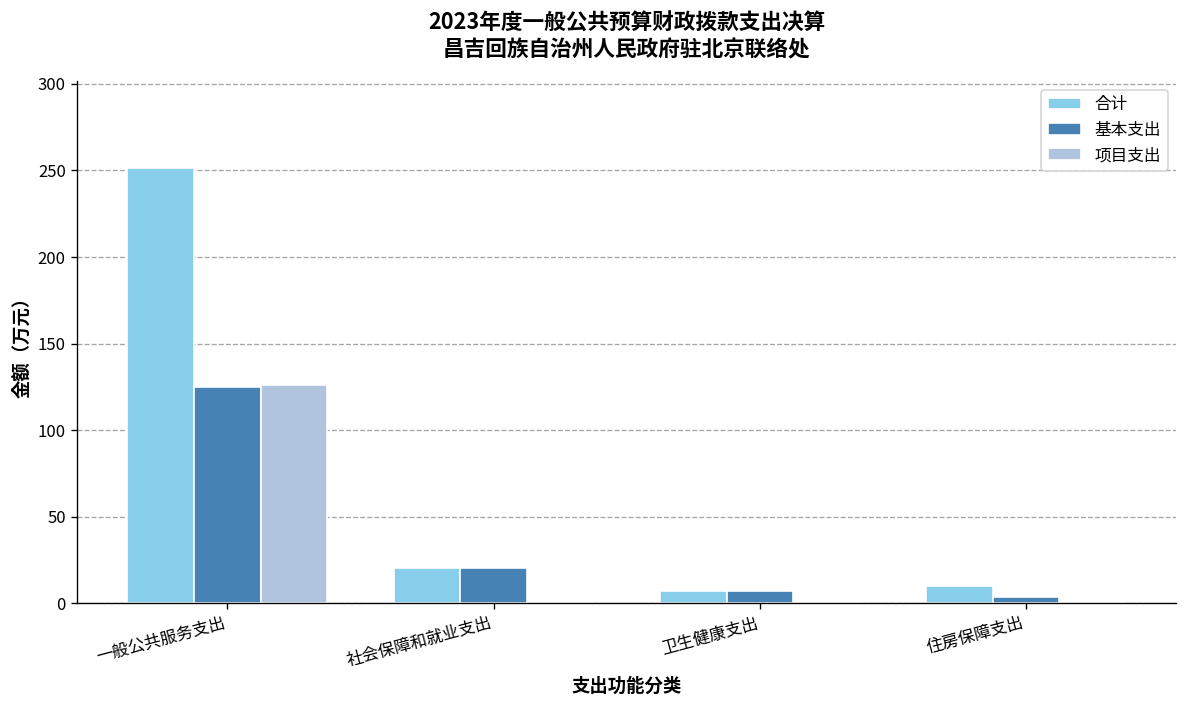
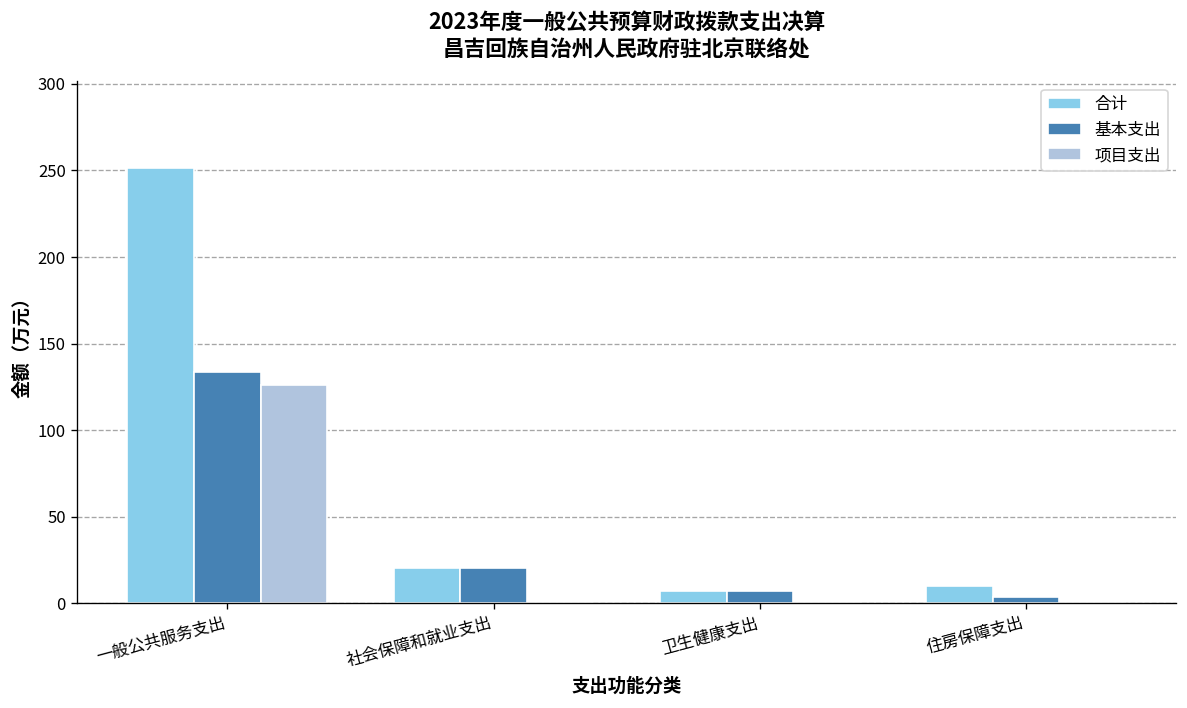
  {
    "基本支出": {
-     "一般公共服务支出": 125,
+     "一般公共服务支出": 134,
      "社会保障和就业支出": 21,
      "卫生健康支出": 7,
      "住房保障支出": 4
    }
  }
